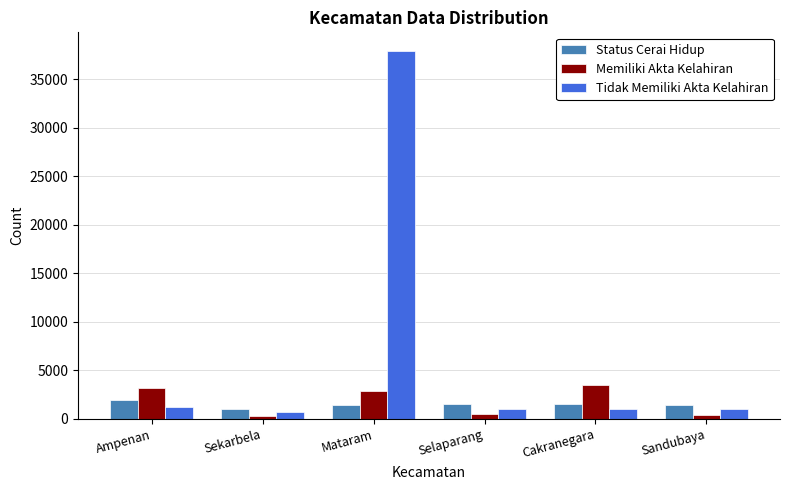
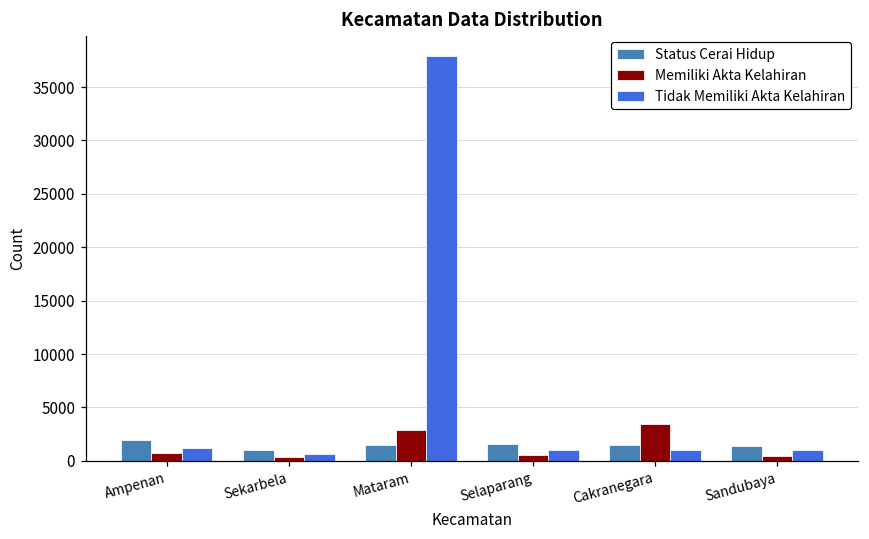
  {
    "Memiliki Akta Kelahiran": {
-     "Ampenan": 3000,
+     "Ampenan": 1000,
      "Sekarbela": 0,
      "Mataram": 3000,
      "Selaparang": 1000,
      "Cakranegara": 3000,
      "Sandubaya": 0
    }
  }
